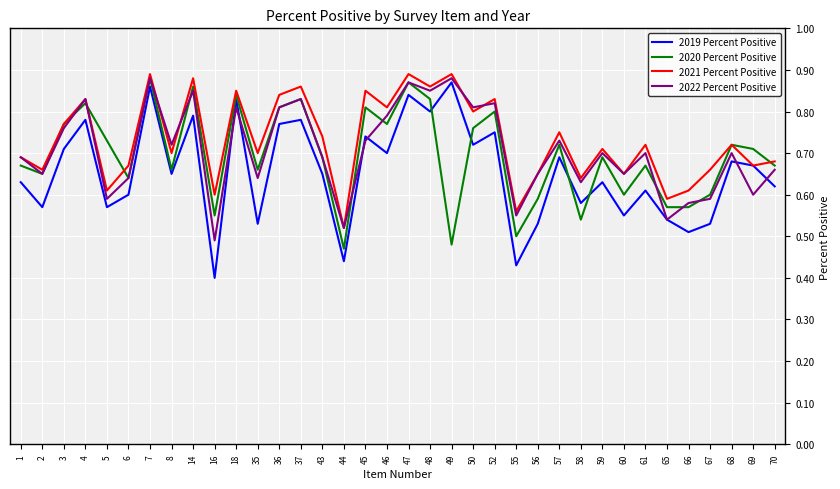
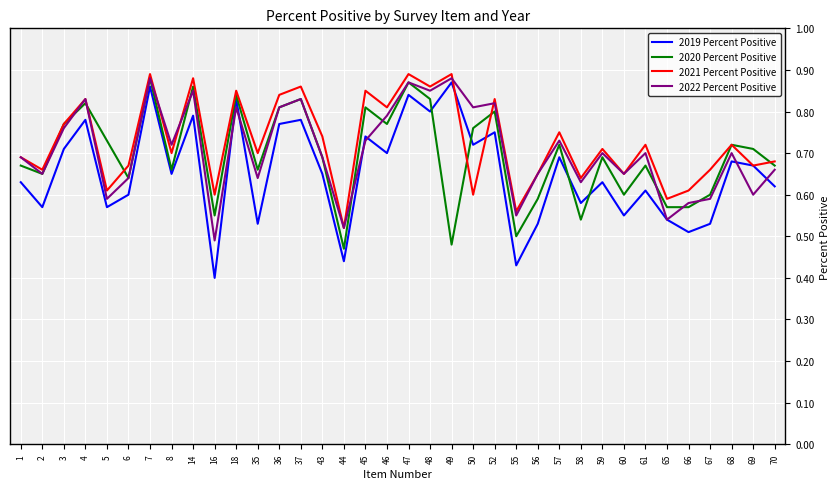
  {
    "2019 Percent Positive": {
      "1": 0.63,
      "2": 0.57,
      "3": 0.71,
      "4": 0.78,
      "5": 0.57,
      "6": 0.6,
      "7": 0.86,
      "8": 0.65,
      "14": 0.79,
      "16": 0.4,
      "18": 0.83,
      "35": 0.53,
      "36": 0.77,
      "37": 0.78,
      "43": 0.65,
      "44": 0.44,
      "45": 0.74,
      "46": 0.7,
      "47": 0.84,
      "48": 0.8,
      "49": 0.87,
      "50": 0.72,
      "52": 0.75,
      "55": 0.43,
      "56": 0.53,
      "57": 0.69,
      "58": 0.58,
      "59": 0.63,
      "60": 0.55,
      "61": 0.61,
      "66": 0.51,
      "67": 0.53,
      "68": 0.68,
      "70": 0.62
    },
    "2020 Percent Positive": {
      "1": 0.67,
      "4": 0.82,
      "5": 0.73,
      "8": 0.66,
      "14": 0.86,
      "16": 0.55,
      "18": 0.84,
      "35": 0.66,
      "44": 0.47,
      "45": 0.81,
      "46": 0.77,
      "48": 0.83,
      "49": 0.48,
      "50": 0.76,
      "52": 0.8,
      "55": 0.5,
      "56": 0.59,
      "57": 0.72,
      "58": 0.54,
      "59": 0.69,
      "60": 0.6,
      "61": 0.67,
      "65": 0.57,
      "66": 0.57,
      "67": 0.6,
      "69": 0.71,
      "70": 0.67
    },
    "2021 Percent Positive": {
      "2": 0.66,
      "5": 0.61,
      "6": 0.67,
      "7": 0.89,
      "8": 0.7,
      "14": 0.88,
      "16": 0.6,
      "18": 0.85,
      "35": 0.7,
      "36": 0.84,
      "37": 0.86,
      "43": 0.74,
      "45": 0.85,
      "46": 0.81,
      "47": 0.89,
      "48": 0.86,
      "49": 0.89,
-     "50": 0.8,
+     "50": 0.6,
      "52": 0.83,
      "55": 0.56,
      "57": 0.75,
      "58": 0.64,
      "59": 0.71,
      "61": 0.72,
      "65": 0.59,
      "66": 0.61,
      "67": 0.66,
      "70": 0.68
    },
    "2022 Percent Positive": {
      "3": 0.76,
      "5": 0.59,
      "8": 0.72,
      "14": 0.85,
      "16": 0.49,
      "18": 0.81,
      "35": 0.64,
      "45": 0.73,
      "46": 0.79,
      "48": 0.85,
      "49": 0.88,
      "50": 0.81,
      "52": 0.82,
      "55": 0.55,
      "57": 0.73,
      "58": 0.63,
      "59": 0.7,
      "61": 0.7,
      "66": 0.58,
      "67": 0.59,
      "68": 0.7,
      "69": 0.6,
      "70": 0.66
    }
  }
